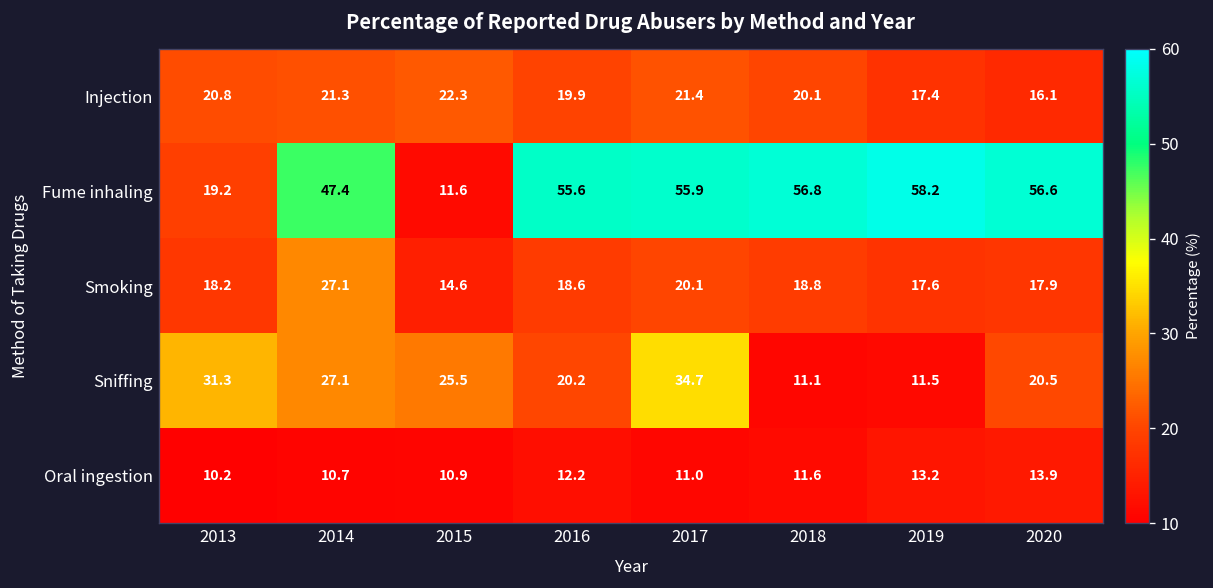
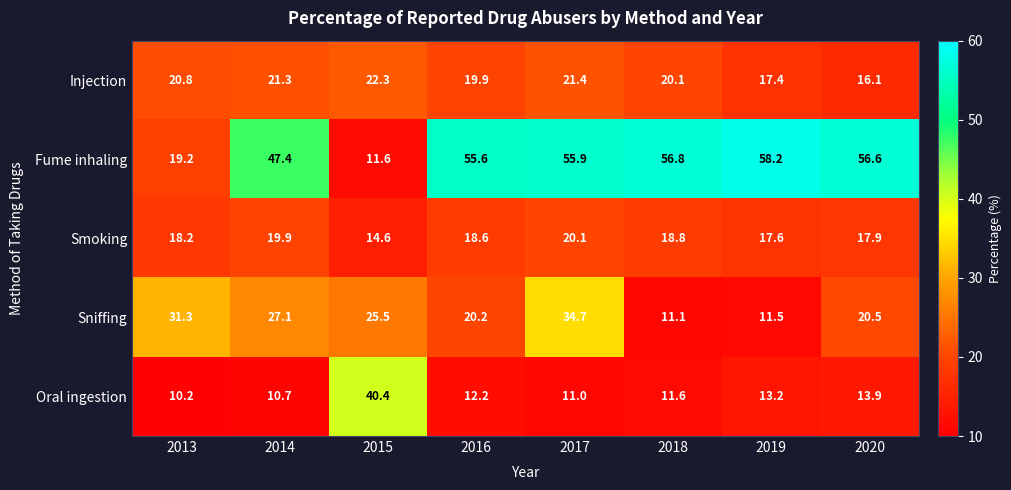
  {
    "Injection": {
      "2013": 20.8,
      "2014": 21.3,
      "2015": 22.3,
      "2016": 19.9,
      "2017": 21.4,
      "2018": 20.1,
      "2019": 17.4,
      "2020": 16.1
    },
    "Fume inhaling": {
      "2013": 19.2,
      "2014": 47.4,
      "2015": 11.6,
      "2016": 55.6,
      "2017": 55.9,
      "2018": 56.8,
      "2019": 58.2,
      "2020": 56.6
    },
    "Smoking": {
      "2013": 18.2,
-     "2014": 27.1,
+     "2014": 19.9,
      "2015": 14.6,
      "2016": 18.6,
      "2017": 20.1,
      "2018": 18.8,
      "2019": 17.6,
      "2020": 17.9
    },
    "Sniffing": {
      "2013": 31.3,
      "2014": 27.1,
      "2015": 25.5,
      "2016": 20.2,
      "2017": 34.7,
      "2018": 11.1,
      "2019": 11.5,
      "2020": 20.5
    },
    "Oral ingestion": {
      "2013": 10.2,
      "2014": 10.7,
-     "2015": 10.9,
+     "2015": 40.4,
      "2016": 12.2,
      "2017": 11.0,
      "2018": 11.6,
      "2019": 13.2,
      "2020": 13.9
    }
  }
